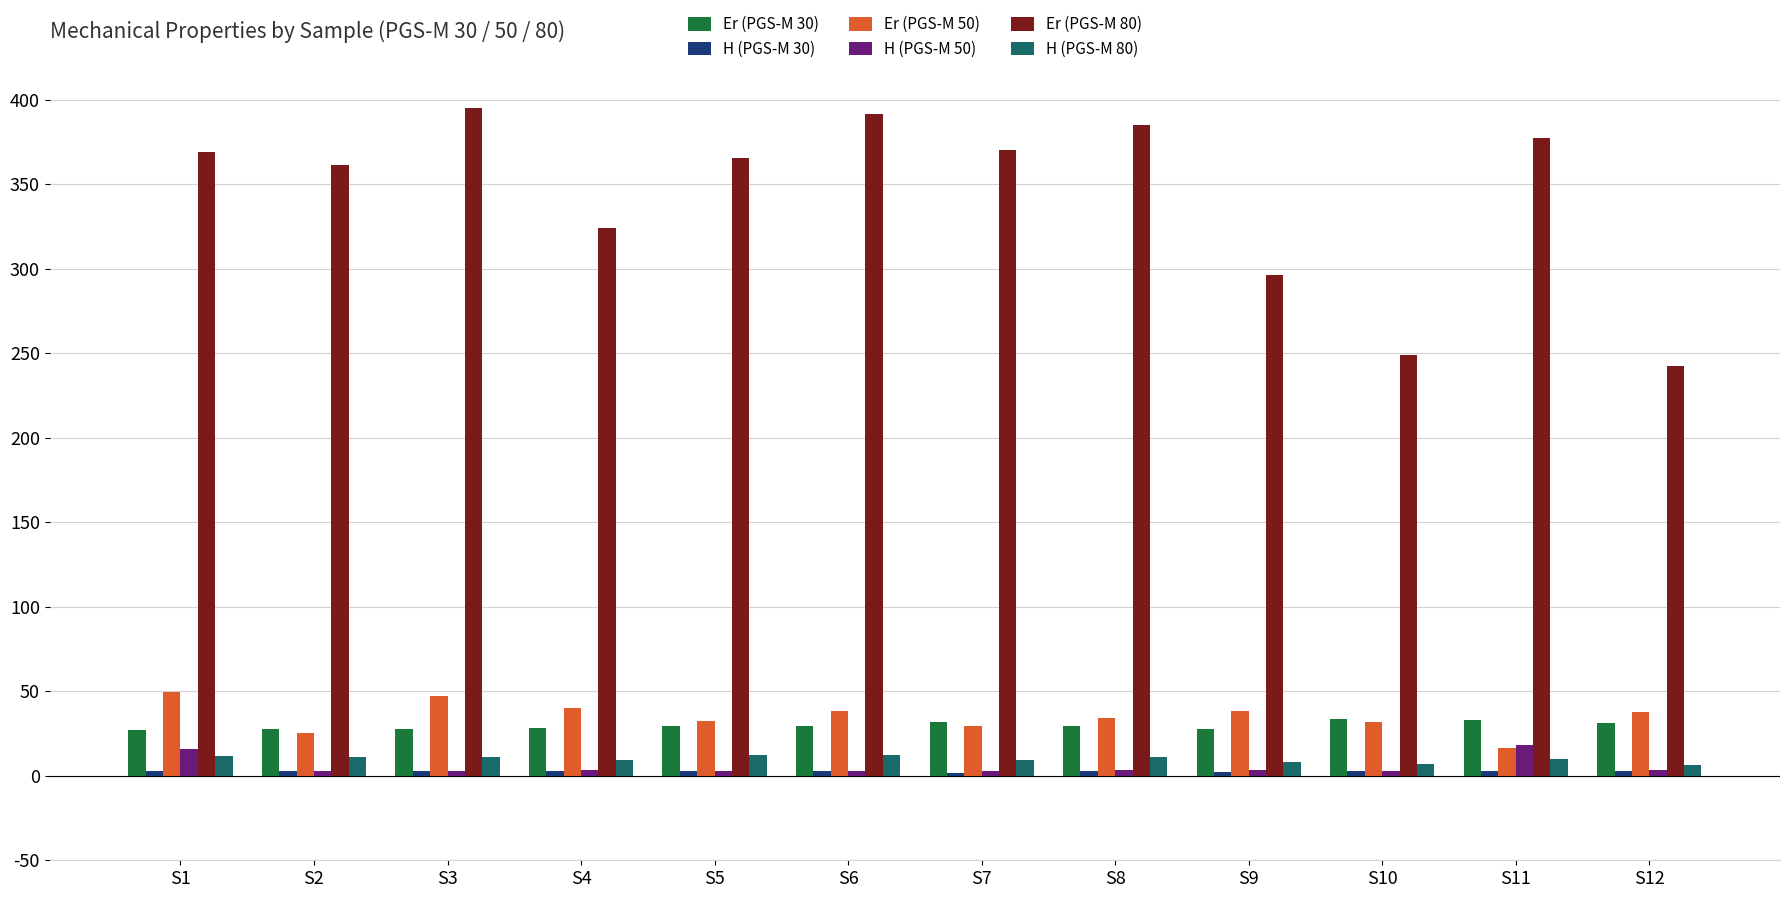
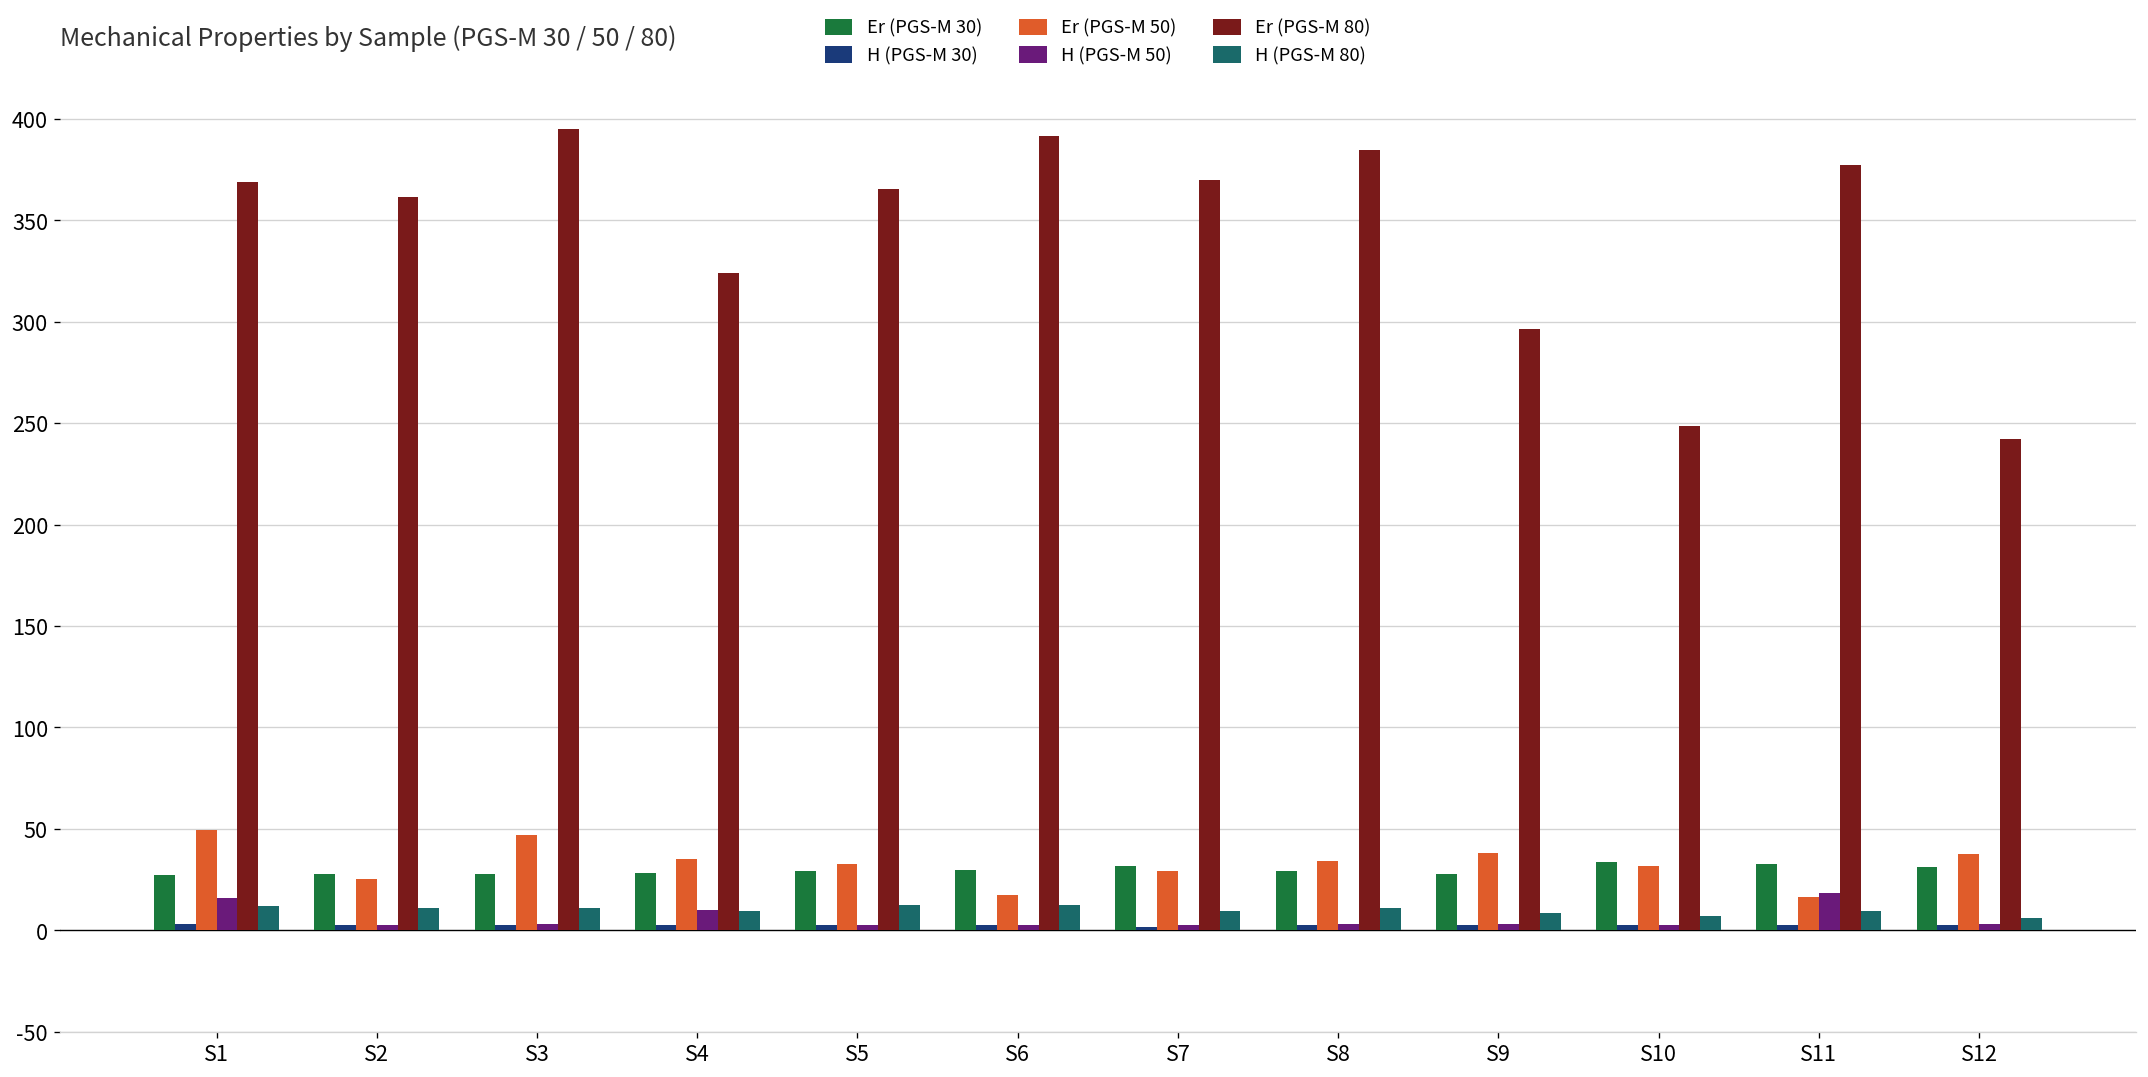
  {
    "Er (PGS-M 50)": {
      "S1": 49,
      "S2": 25,
      "S3": 47,
-     "S4": 40,
+     "S4": 35,
      "S5": 33,
-     "S6": 39,
+     "S6": 17,
      "S7": 29,
      "S8": 34,
      "S9": 38,
      "S10": 32,
      "S11": 16,
      "S12": 38
    },
    "H (PGS-M 50)": {
      "S1": 16,
      "S2": 3,
      "S3": 3,
-     "S4": 3,
+     "S4": 10,
      "S5": 3,
      "S6": 3,
      "S7": 3,
      "S8": 3,
      "S9": 3,
      "S10": 3,
      "S11": 18,
      "S12": 3
    },
    "Er (PGS-M 80)": {
      "S1": 369,
      "S2": 361,
      "S3": 395,
      "S4": 324,
      "S5": 365,
      "S6": 392,
      "S7": 370,
      "S8": 385,
      "S9": 296,
      "S10": 249,
      "S11": 377,
      "S12": 242
    }
  }
